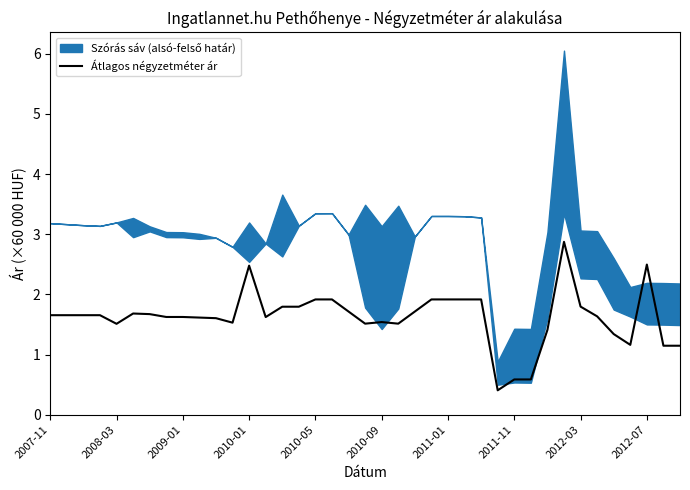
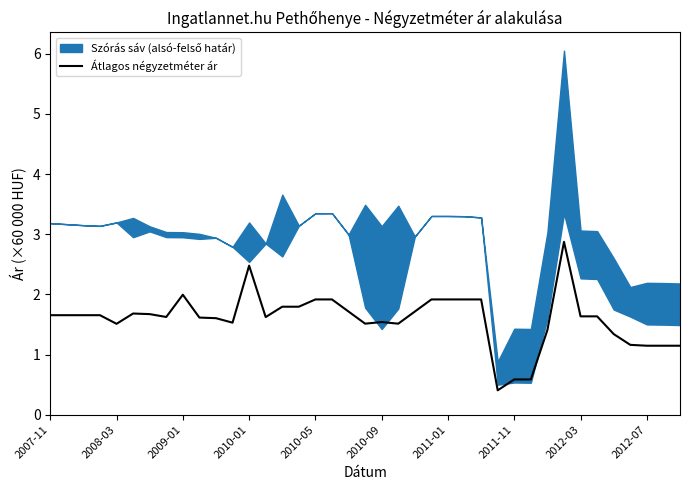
  {
    "Átlagos négyzetméter ár": {
      "2007-11": 1.7,
      "2008-03": 1.5,
-     "2009-01": 1.6,
+     "2009-01": 2.0,
      "2010-01": 2.5,
      "2010-05": 1.9,
      "2010-09": 1.5,
      "2011-01": 1.9,
      "2011-11": 0.6,
-     "2012-03": 1.8,
-     "2012-07": 2.5
+     "2012-03": 1.6,
+     "2012-07": 1.1
    },
    "Szórás sáv (alsó-felső határ)": {
      "2007-11": 0.0,
      "2008-03": 0.0,
      "2010-05": 0.0,
      "2011-01": 0.0
    }
  }
